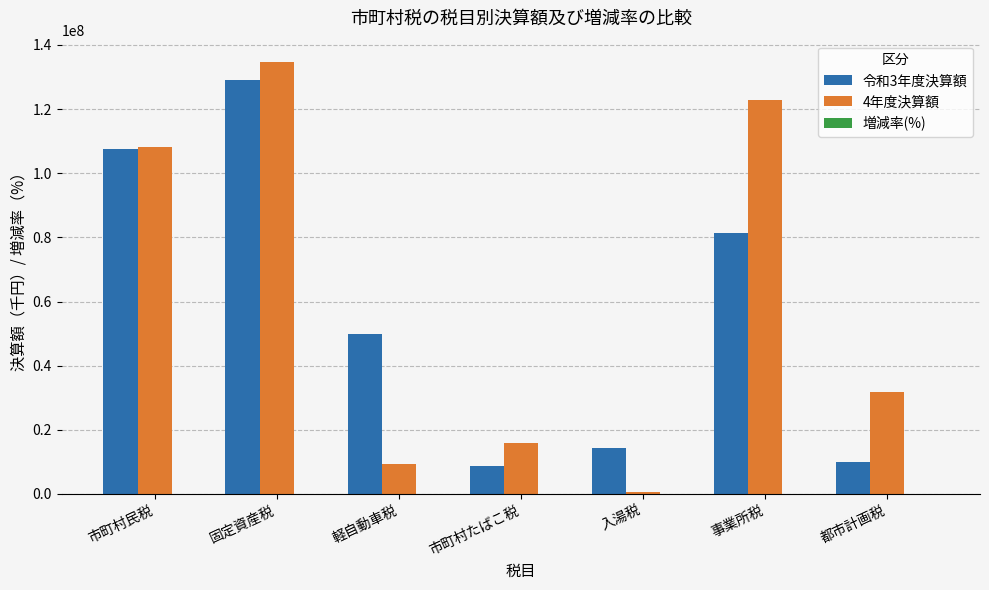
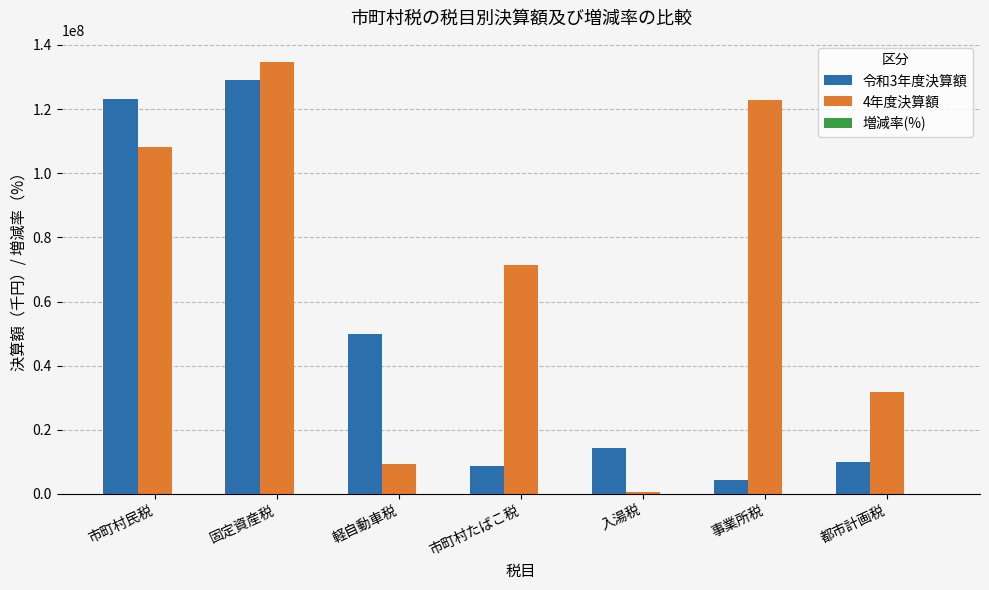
  {
    "令和3年度決算額": {
-     "市町村民税": 108000000,
+     "市町村民税": 123000000,
      "固定資産税": 129000000,
      "軽自動車税": 50000000,
      "市町村たばこ税": 9000000,
      "入湯税": 14000000,
-     "事業所税": 82000000,
+     "事業所税": 5000000,
      "都市計画税": 10000000
    },
    "4年度決算額": {
      "市町村民税": 108000000,
      "固定資産税": 135000000,
      "軽自動車税": 9000000,
-     "市町村たばこ税": 16000000,
+     "市町村たばこ税": 71000000,
      "事業所税": 123000000,
      "都市計画税": 32000000
    }
  }
